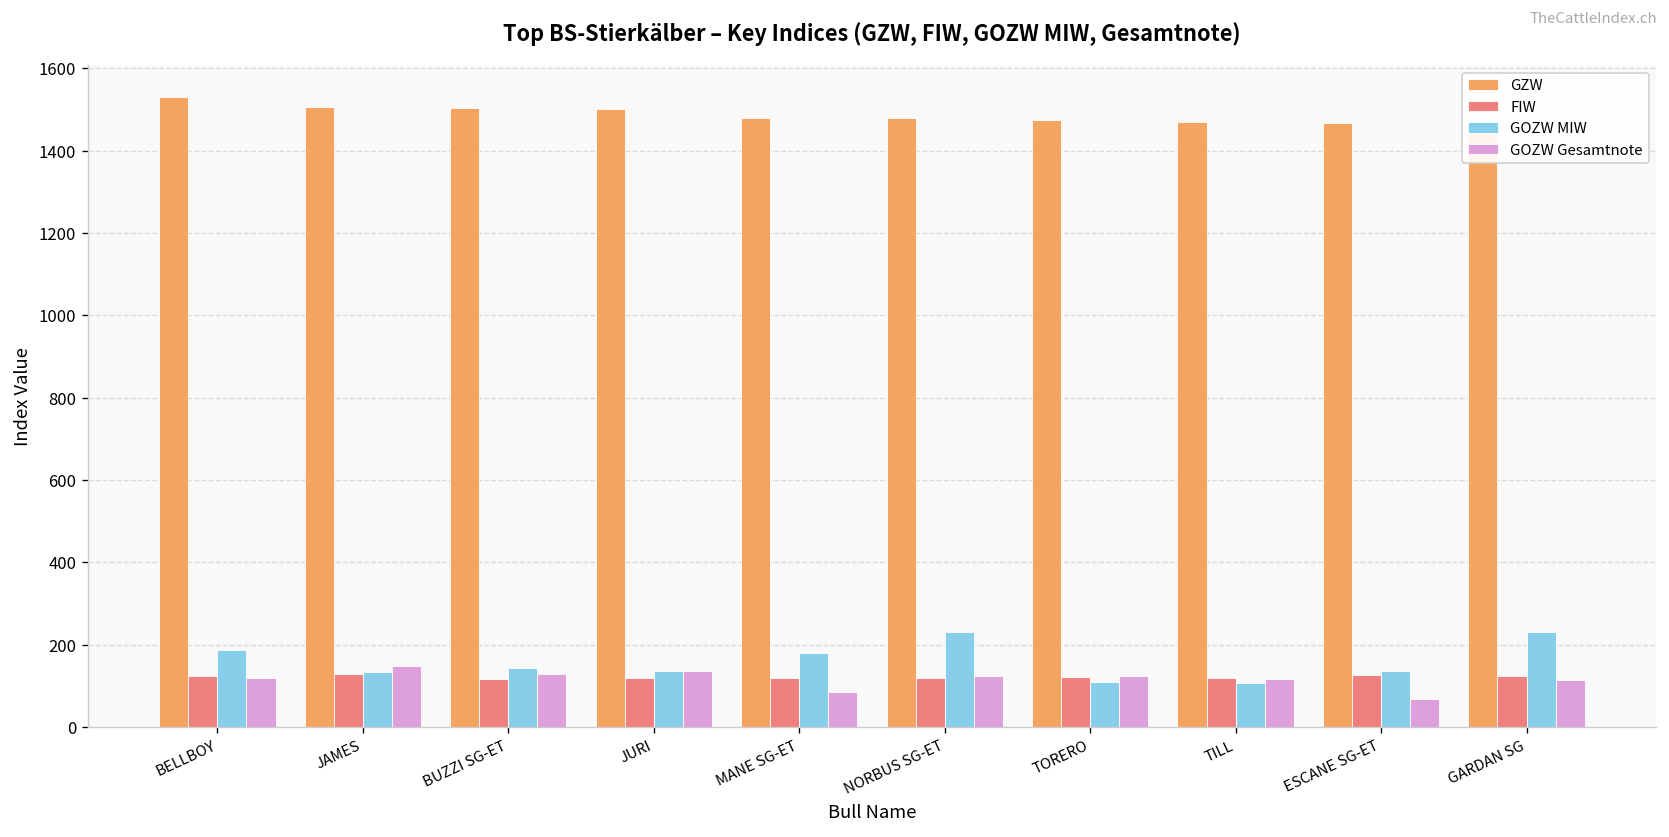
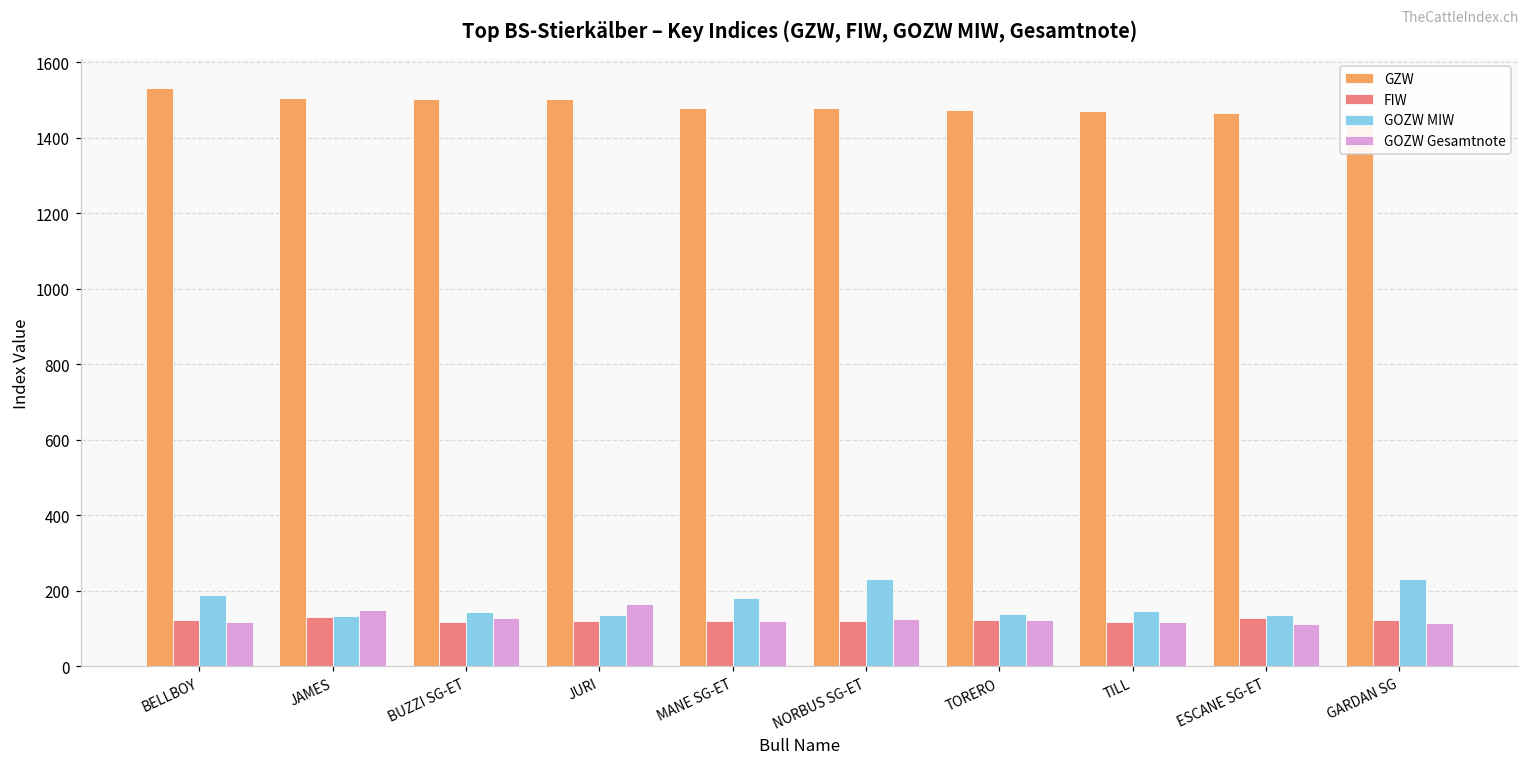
  {
    "GOZW MIW": {
      "BELLBOY": 190,
      "JAMES": 130,
      "BUZZI SG-ET": 140,
      "JURI": 140,
      "MANE SG-ET": 180,
      "NORBUS SG-ET": 230,
-     "TORERO": 110,
-     "TILL": 110,
+     "TORERO": 140,
+     "TILL": 150,
      "ESCANE SG-ET": 140,
      "GARDAN SG": 230
    },
    "GOZW Gesamtnote": {
      "BELLBOY": 120,
      "JAMES": 150,
      "BUZZI SG-ET": 130,
-     "JURI": 140,
-     "MANE SG-ET": 90,
+     "JURI": 160,
+     "MANE SG-ET": 120,
      "NORBUS SG-ET": 120,
      "TORERO": 120,
      "TILL": 120,
-     "ESCANE SG-ET": 70,
+     "ESCANE SG-ET": 110,
      "GARDAN SG": 110
    }
  }
